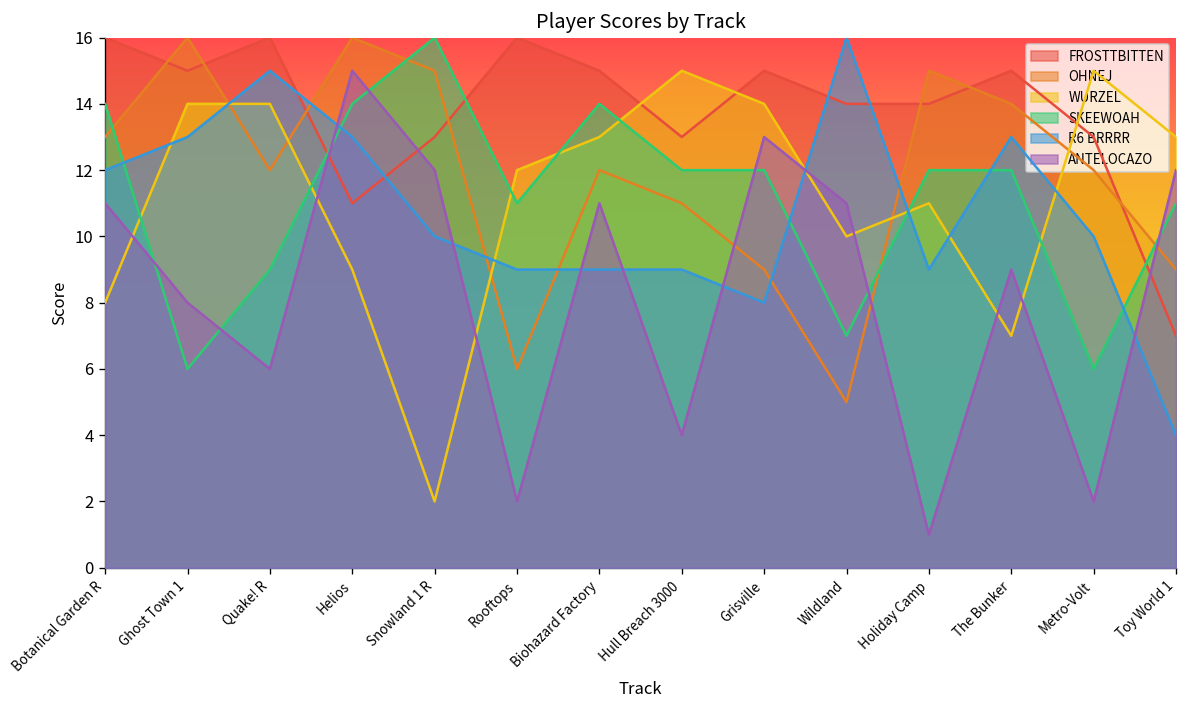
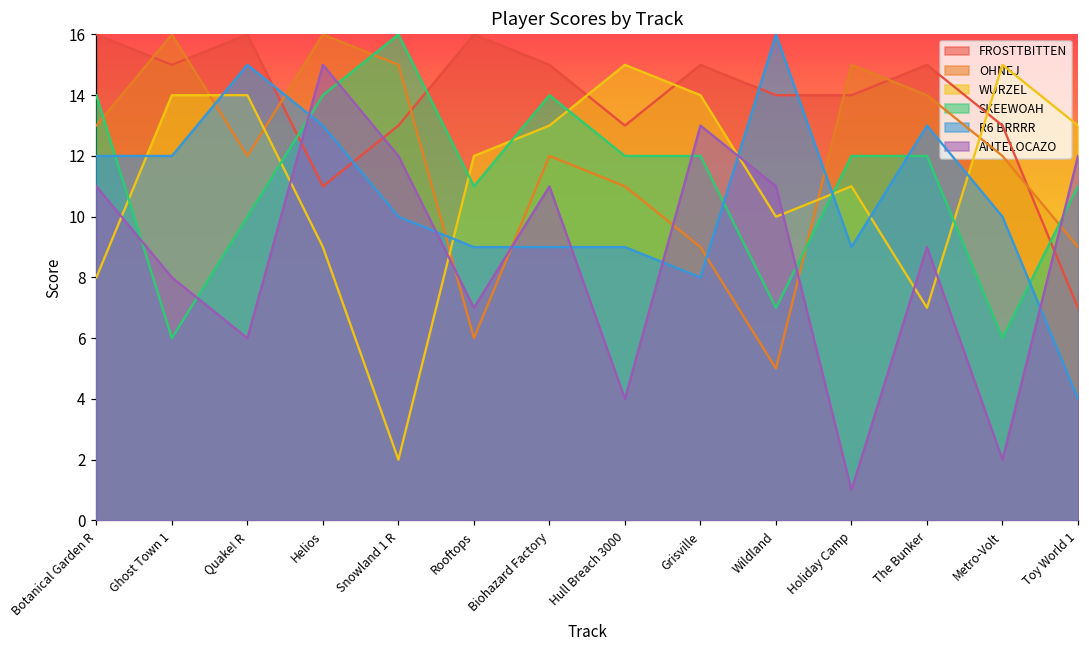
  {
    "WURZEL": {
      "Botanical Garden R": 8,
      "Ghost Town 1": 14,
      "Quake! R": 14,
      "Helios": 9,
      "Snowland 1 R": 2,
      "Rooftops": 12,
      "Biohazard Factory": 13,
      "Hull Breach 3000": 15,
      "Grisville": 14,
      "Wildland": 10,
      "Holiday Camp": 11,
      "The Bunker": 7,
      "Toy World 1": 13
    },
    "SKEEWOAH": {
      "Botanical Garden R": 14,
      "Ghost Town 1": 6,
-     "Quake! R": 9,
+     "Quake! R": 10,
      "Helios": 14,
      "Snowland 1 R": 16,
      "Rooftops": 11,
      "Biohazard Factory": 14,
      "Hull Breach 3000": 12,
      "Grisville": 12,
      "Wildland": 7,
      "Holiday Camp": 12,
      "The Bunker": 12,
      "Metro-Volt": 6,
      "Toy World 1": 11
    },
    "R6 BRRRR": {
      "Botanical Garden R": 12,
-     "Ghost Town 1": 13,
+     "Ghost Town 1": 12,
      "Quake! R": 15,
      "Helios": 13,
      "Snowland 1 R": 10,
      "Rooftops": 9,
      "Biohazard Factory": 9,
      "Hull Breach 3000": 9,
      "Grisville": 8,
      "Wildland": 16,
      "Holiday Camp": 9,
      "The Bunker": 13,
      "Metro-Volt": 10,
      "Toy World 1": 4
    },
    "ANTELOCAZO": {
      "Botanical Garden R": 11,
      "Ghost Town 1": 8,
      "Quake! R": 6,
      "Helios": 15,
      "Snowland 1 R": 12,
-     "Rooftops": 2,
+     "Rooftops": 7,
      "Biohazard Factory": 11,
      "Hull Breach 3000": 4,
      "Grisville": 13,
      "Wildland": 11,
      "Holiday Camp": 1,
      "The Bunker": 9,
      "Metro-Volt": 2,
      "Toy World 1": 12
    }
  }
